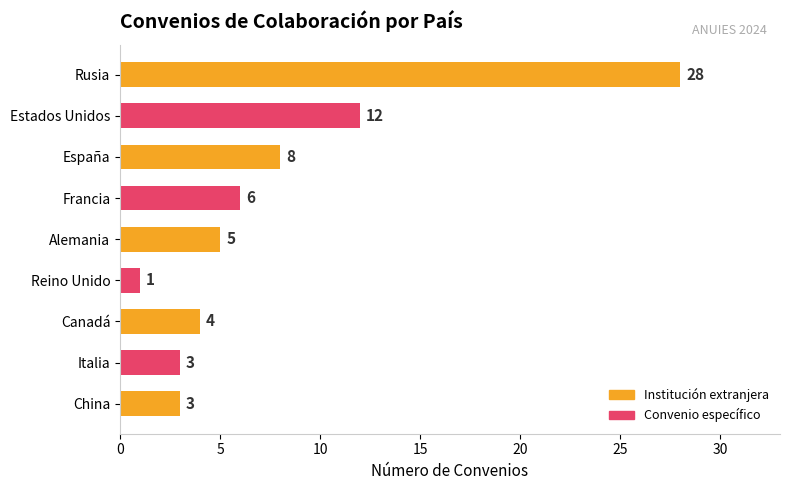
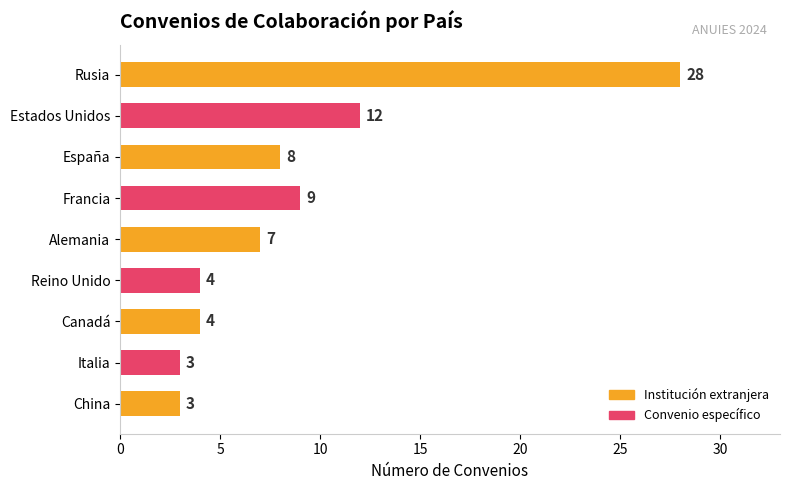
  {
    "Rusia": 28,
    "Estados Unidos": 12,
    "España": 8,
-   "Francia": 6,
-   "Alemania": 5,
-   "Reino Unido": 1,
+   "Francia": 9,
+   "Alemania": 7,
+   "Reino Unido": 4,
    "Canadá": 4,
    "Italia": 3,
    "China": 3
  }
